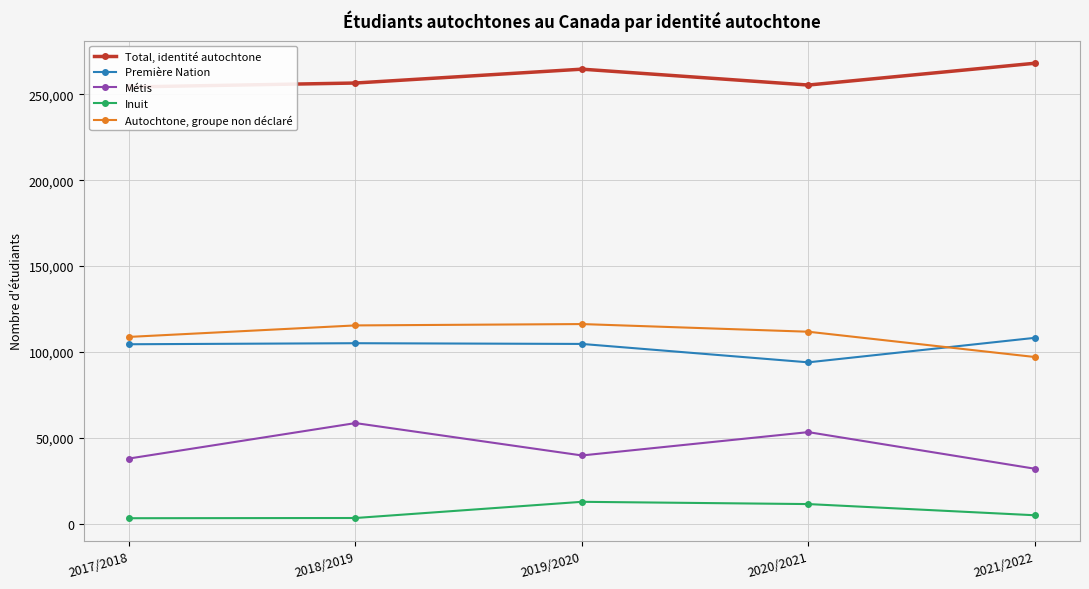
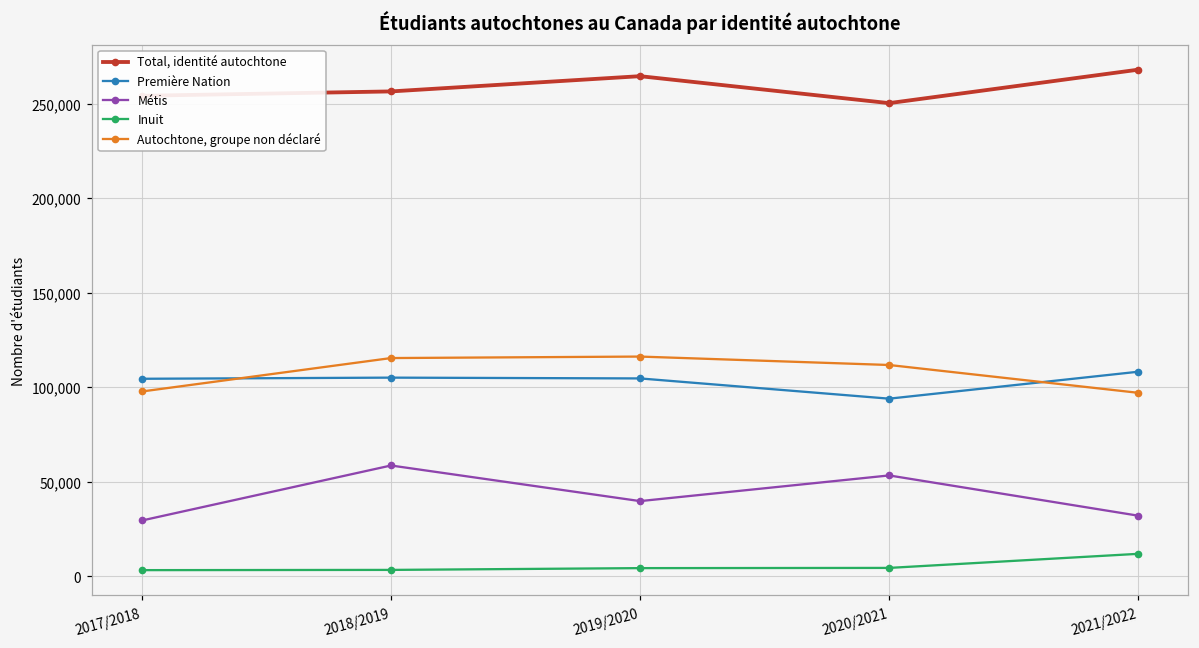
  {
    "Total, identité autochtone": {
      "2018/2019": "257,000",
      "2019/2020": "265,000",
-     "2020/2021": "255,000",
+     "2020/2021": "250,000",
      "2021/2022": "268,000"
    },
    "Première Nation": {
      "2017/2018": "104,000",
      "2018/2019": "105,000",
      "2019/2020": "105,000",
      "2020/2021": "94,000",
      "2021/2022": "108,000"
    },
    "Métis": {
-     "2017/2018": "38,000",
+     "2017/2018": "29,000",
      "2018/2019": "59,000",
      "2019/2020": "40,000",
      "2020/2021": "53,000",
      "2021/2022": "32,000"
    },
    "Inuit": {
      "2017/2018": "3,000",
      "2018/2019": "3,000",
-     "2019/2020": "13,000",
-     "2020/2021": "11,000",
-     "2021/2022": "5,000"
+     "2019/2020": "4,000",
+     "2020/2021": "4,000",
+     "2021/2022": "12,000"
    },
    "Autochtone, groupe non déclaré": {
-     "2017/2018": "109,000",
+     "2017/2018": "98,000",
      "2018/2019": "115,000",
      "2019/2020": "116,000",
      "2020/2021": "112,000",
      "2021/2022": "97,000"
    }
  }
